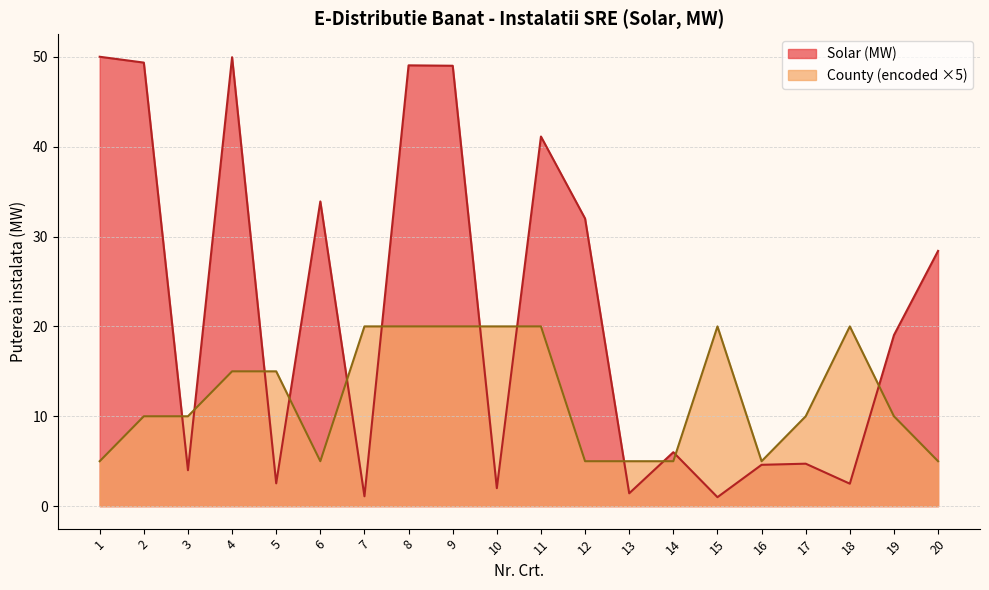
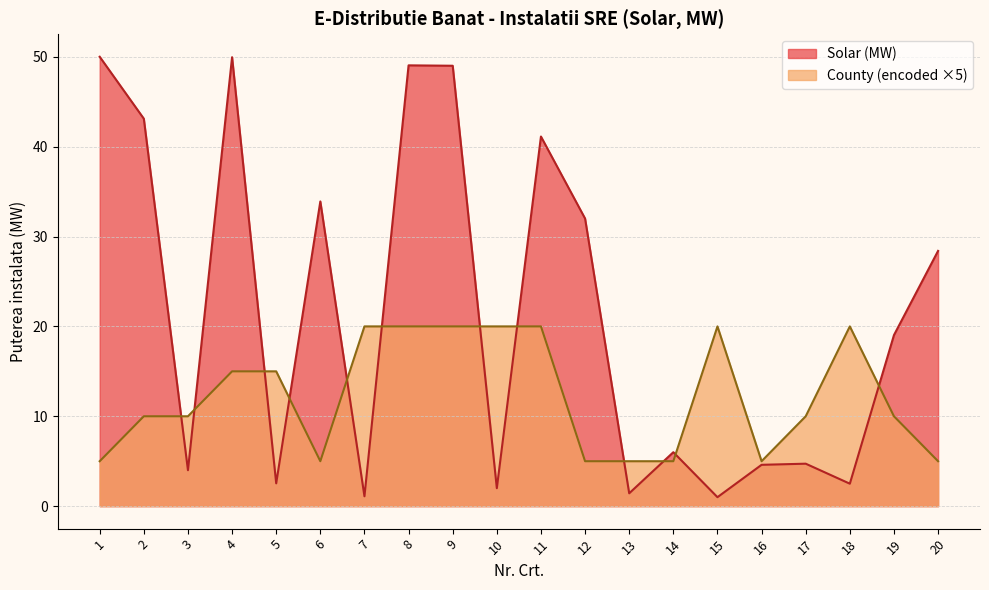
  {
    "Solar (MW)": {
      "1": 50,
-     "2": 49,
+     "2": 43,
      "3": 4,
      "4": 50,
      "5": 3,
      "6": 34,
      "7": 1,
      "8": 49,
      "9": 49,
      "10": 2,
      "11": 41,
      "12": 32,
      "13": 1,
      "14": 6,
      "15": 1,
      "16": 5,
      "17": 5,
      "18": 3,
      "19": 19,
      "20": 28
    },
    "County (encoded ×5)": {
      "1": 5,
      "2": 10,
      "3": 10,
      "4": 15,
      "5": 15,
      "6": 5,
      "7": 20,
      "8": 20,
      "9": 20,
      "10": 20,
      "11": 20,
      "12": 5,
      "13": 5,
      "14": 5,
      "15": 20,
      "16": 5,
      "17": 10,
      "18": 20,
      "19": 10,
      "20": 5
    }
  }
